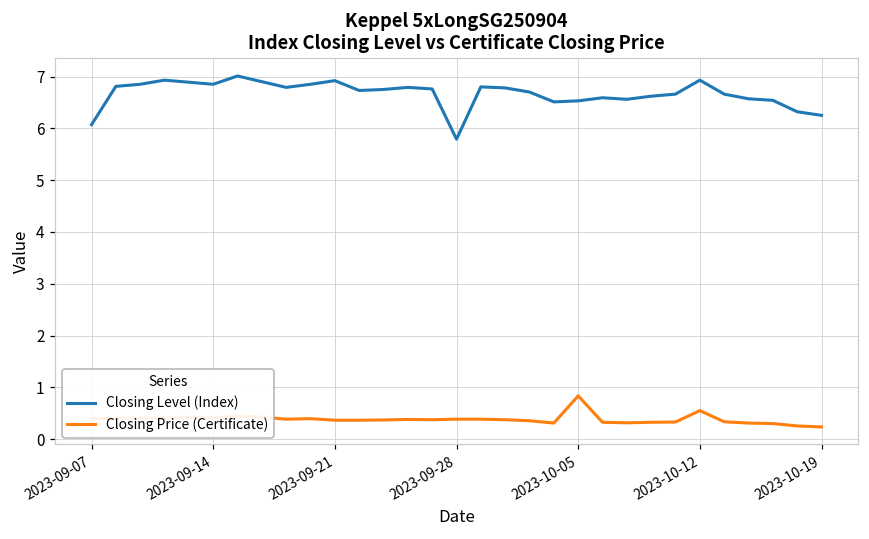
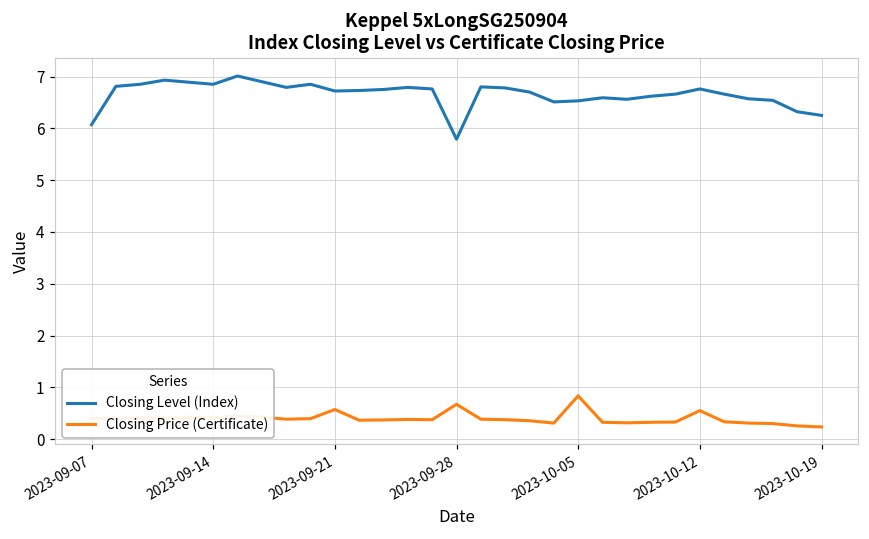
  {
    "Closing Level (Index)": {
      "2023-09-07": 6.1,
      "2023-09-14": 6.9,
-     "2023-09-21": 6.9,
+     "2023-09-21": 6.7,
      "2023-09-28": 5.8,
      "2023-10-05": 6.5,
-     "2023-10-12": 6.9,
+     "2023-10-12": 6.8,
      "2023-10-19": 6.3
    },
    "Closing Price (Certificate)": {
-     "2023-09-21": 0.4,
-     "2023-09-28": 0.4,
+     "2023-09-21": 0.6,
+     "2023-09-28": 0.7,
      "2023-10-05": 0.8,
      "2023-10-12": 0.6,
      "2023-10-19": 0.2
    }
  }
